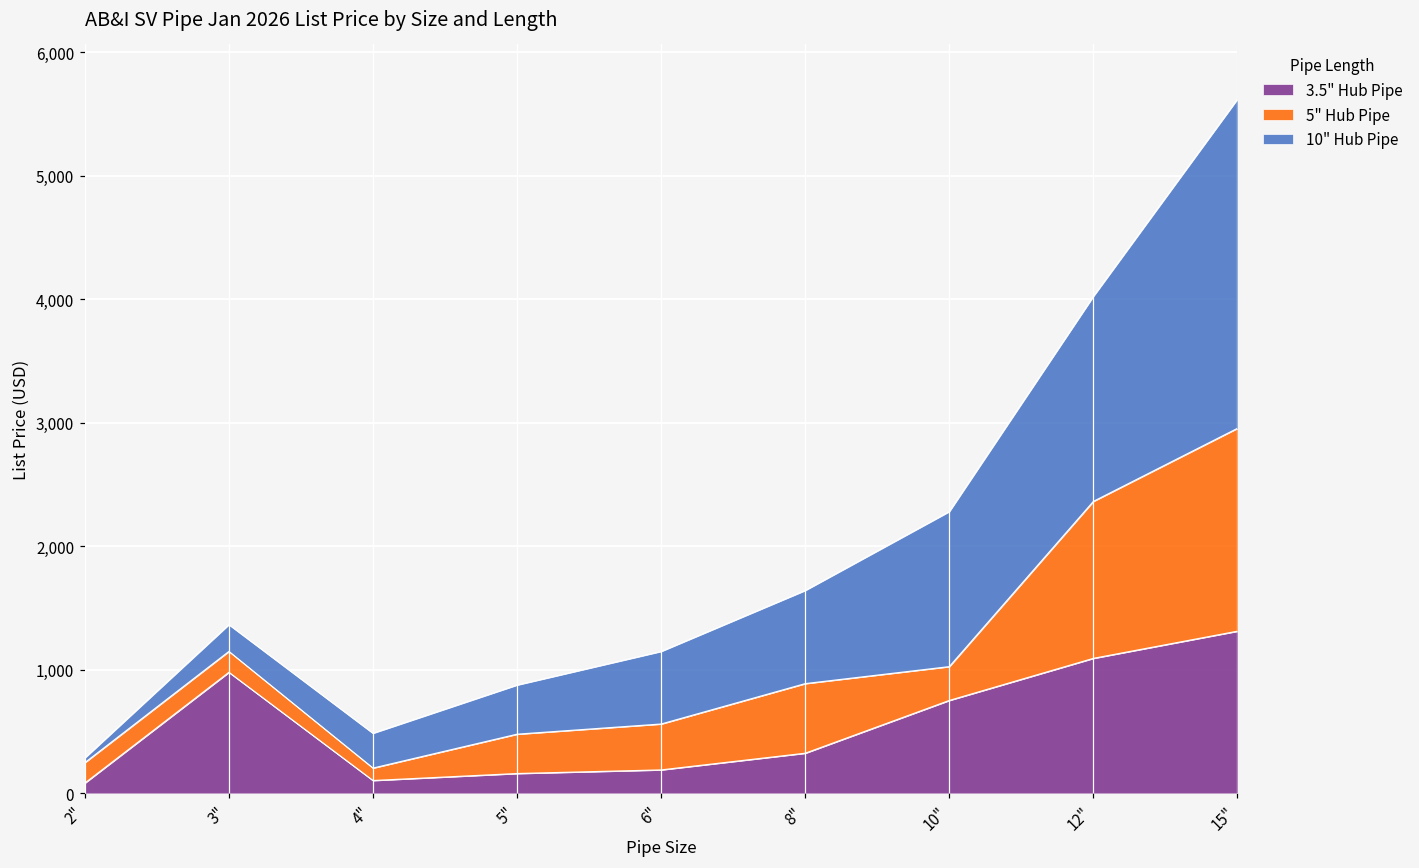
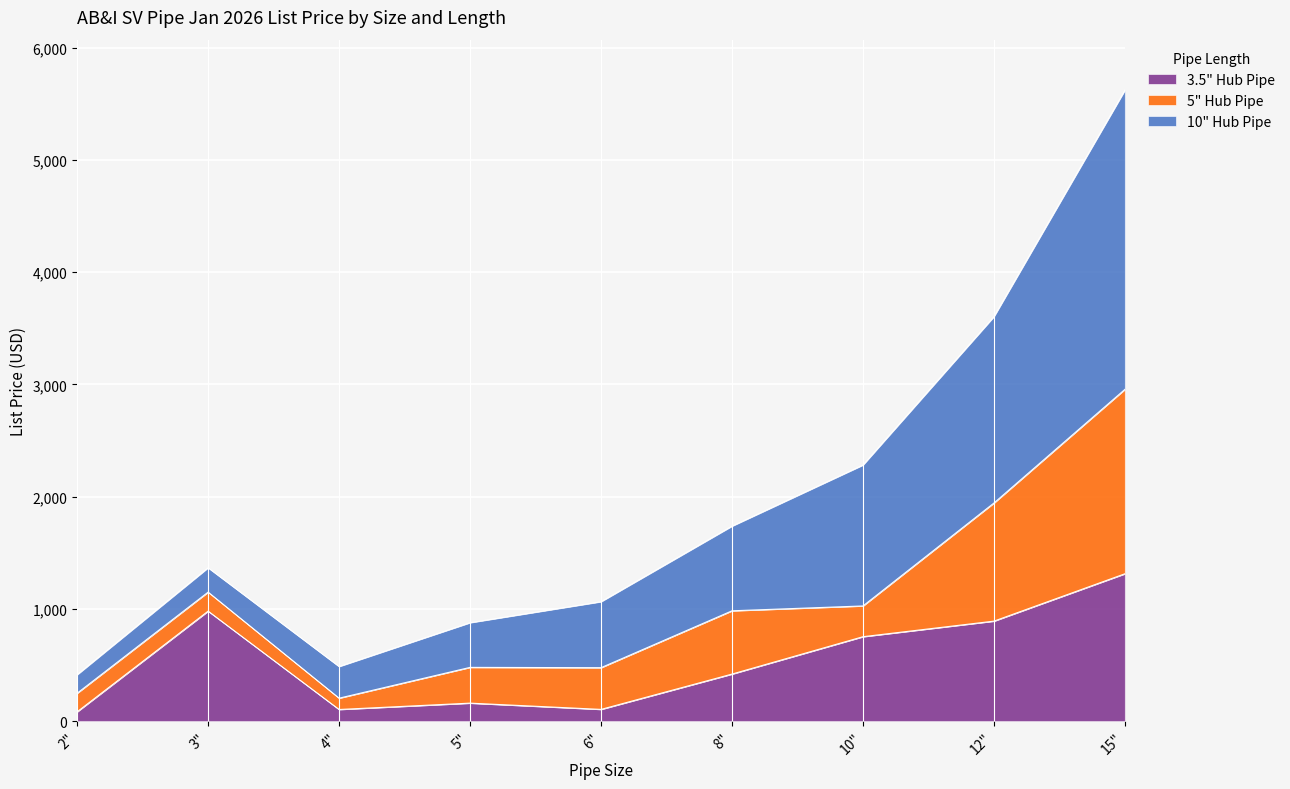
  {
    "3.5\" Hub Pipe": {
      "2\"": "80",
      "3\"": "980",
      "4\"": "100",
      "5\"": "160",
-     "6\"": "190",
-     "8\"": "330",
+     "6\"": "100",
+     "8\"": "420",
      "10\"": "750",
-     "12\"": "1,090",
+     "12\"": "890",
      "15\"": "1,310"
    },
    "5\" Hub Pipe": {
      "2\"": "170",
      "3\"": "170",
      "4\"": "100",
      "5\"": "320",
      "6\"": "370",
      "8\"": "560",
      "10\"": "270",
-     "12\"": "1,270",
+     "12\"": "1,050",
      "15\"": "1,640"
    },
    "10\" Hub Pipe": {
-     "2\"": "40",
+     "2\"": "160",
      "3\"": "220",
      "4\"": "280",
      "5\"": "400",
      "6\"": "590",
      "8\"": "750",
      "10\"": "1,260",
      "12\"": "1,660",
      "15\"": "2,660"
    }
  }
